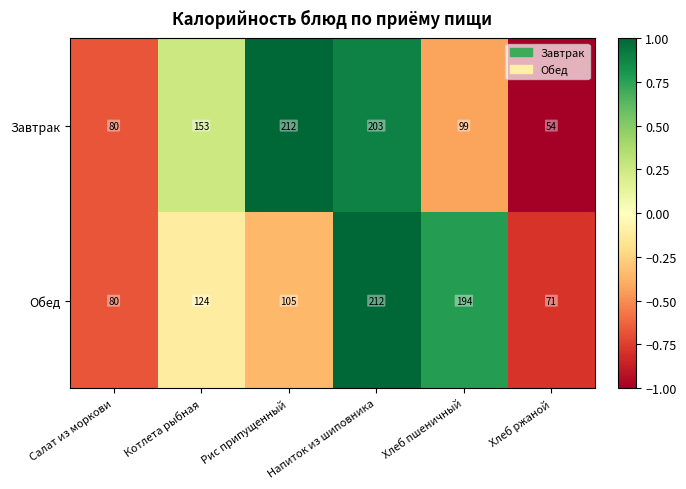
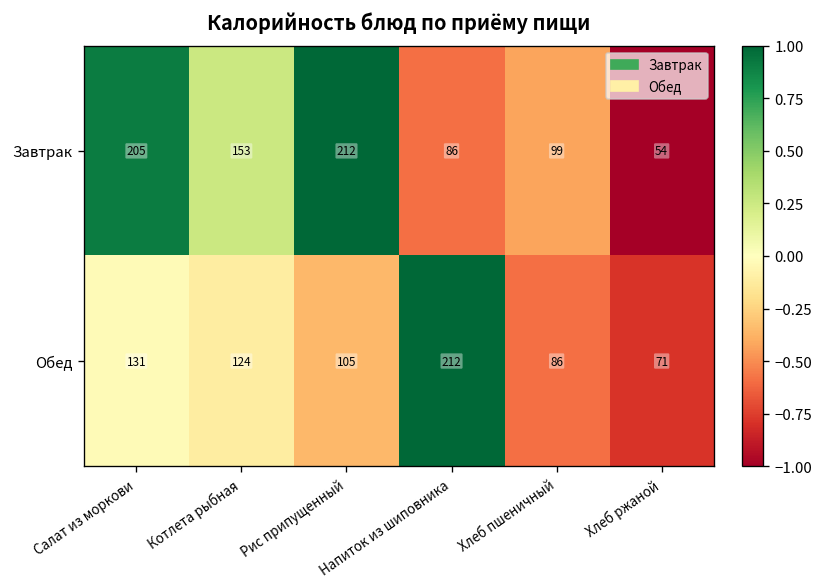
  {
    "Завтрак": {
-     "Салат из моркови": 80,
-     "Напиток из шиповника": 203
+     "Салат из моркови": 205,
+     "Напиток из шиповника": 86
    },
    "Обед": {
-     "Салат из моркови": 80,
-     "Хлеб пшеничный": 194
+     "Салат из моркови": 131,
+     "Хлеб пшеничный": 86
    }
  }
